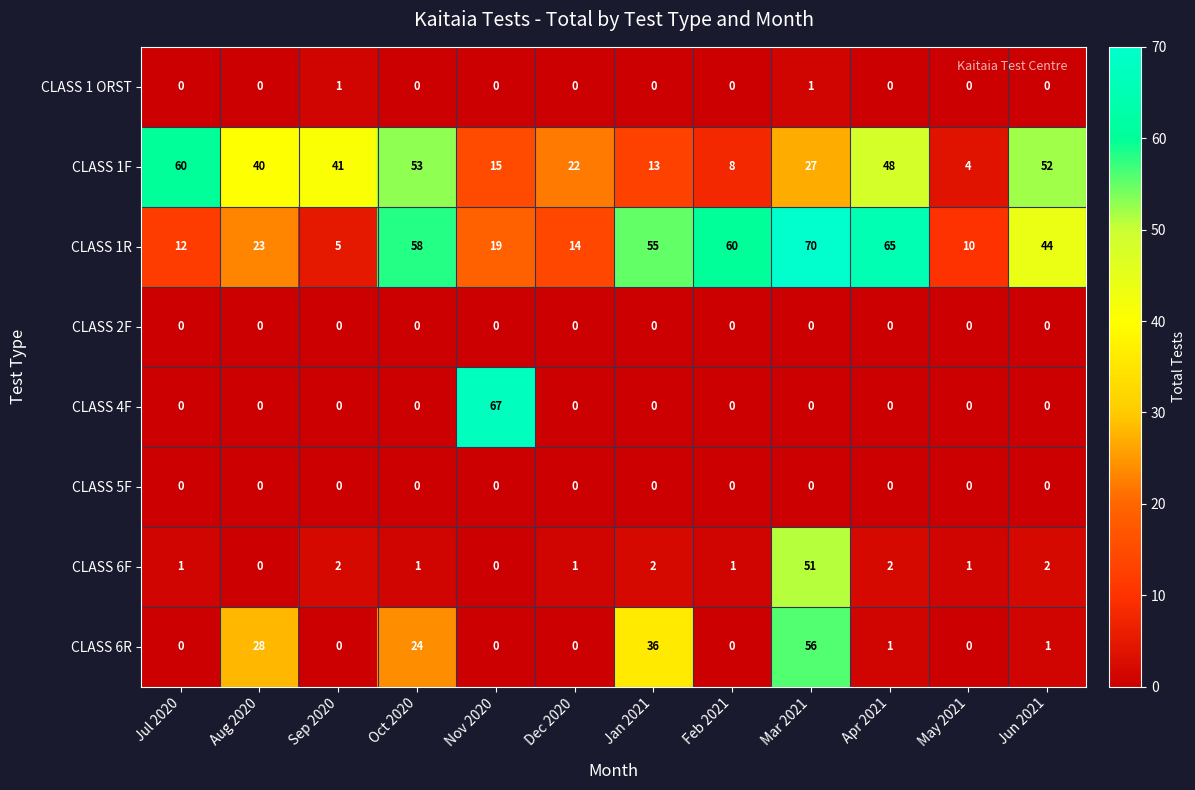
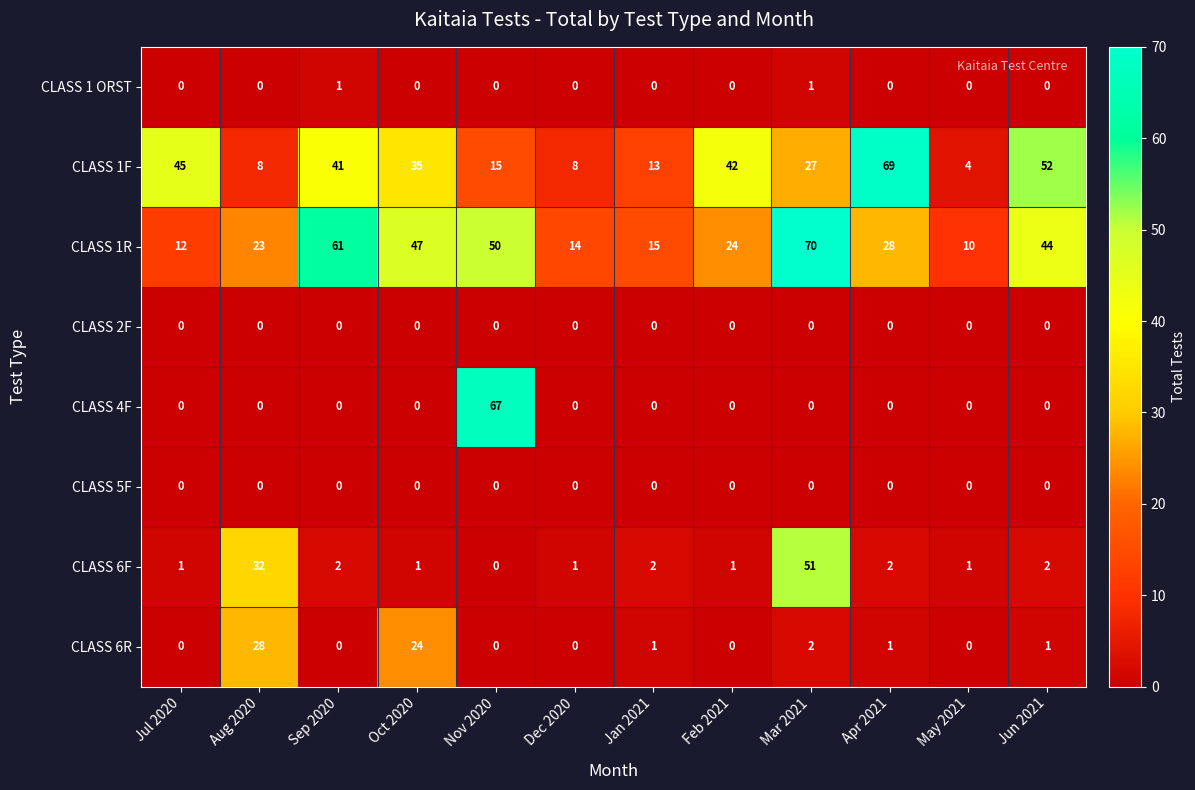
  {
    "CLASS 1 ORST": {
      "Jul 2020": 0,
      "Aug 2020": 0,
      "Sep 2020": 1,
      "Oct 2020": 0,
      "Nov 2020": 0,
      "Dec 2020": 0,
      "Jan 2021": 0,
      "Feb 2021": 0,
      "Mar 2021": 1,
      "Apr 2021": 0,
      "May 2021": 0
    },
    "CLASS 1F": {
-     "Jul 2020": 60,
-     "Aug 2020": 40,
+     "Jul 2020": 45,
+     "Aug 2020": 8,
      "Sep 2020": 41,
-     "Oct 2020": 53,
+     "Oct 2020": 35,
      "Nov 2020": 15,
-     "Dec 2020": 22,
+     "Dec 2020": 8,
      "Jan 2021": 13,
-     "Feb 2021": 8,
+     "Feb 2021": 42,
      "Mar 2021": 27,
-     "Apr 2021": 48,
+     "Apr 2021": 69,
      "May 2021": 4,
      "Jun 2021": 52
    },
    "CLASS 1R": {
      "Jul 2020": 12,
      "Aug 2020": 23,
-     "Sep 2020": 5,
-     "Oct 2020": 58,
-     "Nov 2020": 19,
+     "Sep 2020": 61,
+     "Oct 2020": 47,
+     "Nov 2020": 50,
      "Dec 2020": 14,
-     "Jan 2021": 55,
-     "Feb 2021": 60,
+     "Jan 2021": 15,
+     "Feb 2021": 24,
      "Mar 2021": 70,
-     "Apr 2021": 65,
+     "Apr 2021": 28,
      "May 2021": 10,
      "Jun 2021": 44
    },
    "CLASS 2F": {
      "Jul 2020": 0,
      "Aug 2020": 0,
      "Sep 2020": 0,
      "Oct 2020": 0,
      "Nov 2020": 0,
      "Dec 2020": 0,
      "Jan 2021": 0,
      "Feb 2021": 0,
      "Mar 2021": 0,
      "Apr 2021": 0,
      "May 2021": 0,
      "Jun 2021": 0
    },
    "CLASS 4F": {
      "Jul 2020": 0,
      "Aug 2020": 0,
      "Sep 2020": 0,
      "Oct 2020": 0,
      "Nov 2020": 67,
      "Dec 2020": 0,
      "Jan 2021": 0,
      "Feb 2021": 0,
      "Mar 2021": 0,
      "Apr 2021": 0,
      "May 2021": 0,
      "Jun 2021": 0
    },
    "CLASS 5F": {
      "Jul 2020": 0,
      "Aug 2020": 0,
      "Sep 2020": 0,
      "Oct 2020": 0,
      "Nov 2020": 0,
      "Dec 2020": 0,
      "Jan 2021": 0,
      "Feb 2021": 0,
      "Mar 2021": 0,
      "Apr 2021": 0,
      "May 2021": 0,
      "Jun 2021": 0
    },
    "CLASS 6F": {
      "Jul 2020": 1,
-     "Aug 2020": 0,
+     "Aug 2020": 32,
      "Sep 2020": 2,
      "Oct 2020": 1,
      "Nov 2020": 0,
      "Dec 2020": 1,
      "Jan 2021": 2,
      "Feb 2021": 1,
      "Mar 2021": 51,
      "Apr 2021": 2,
      "May 2021": 1,
      "Jun 2021": 2
    },
    "CLASS 6R": {
      "Jul 2020": 0,
      "Aug 2020": 28,
      "Sep 2020": 0,
      "Oct 2020": 24,
      "Nov 2020": 0,
      "Dec 2020": 0,
-     "Jan 2021": 36,
+     "Jan 2021": 1,
      "Feb 2021": 0,
-     "Mar 2021": 56,
+     "Mar 2021": 2,
      "Apr 2021": 1,
      "May 2021": 0,
      "Jun 2021": 1
    }
  }
